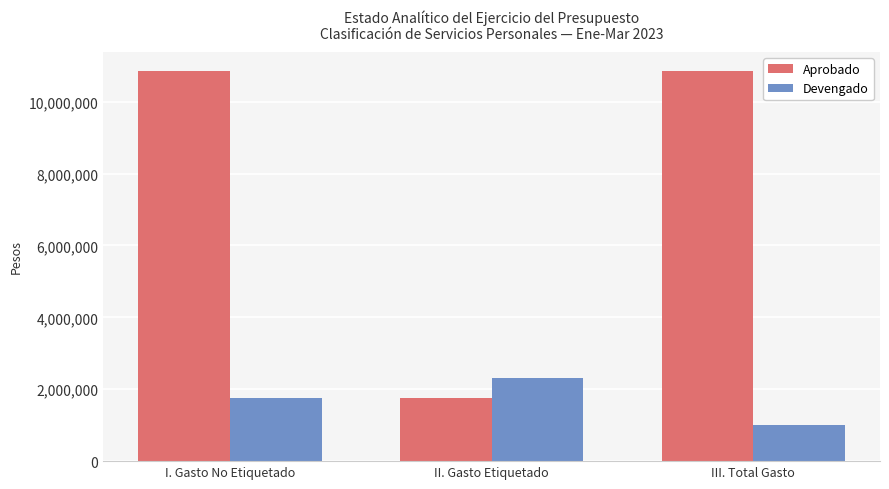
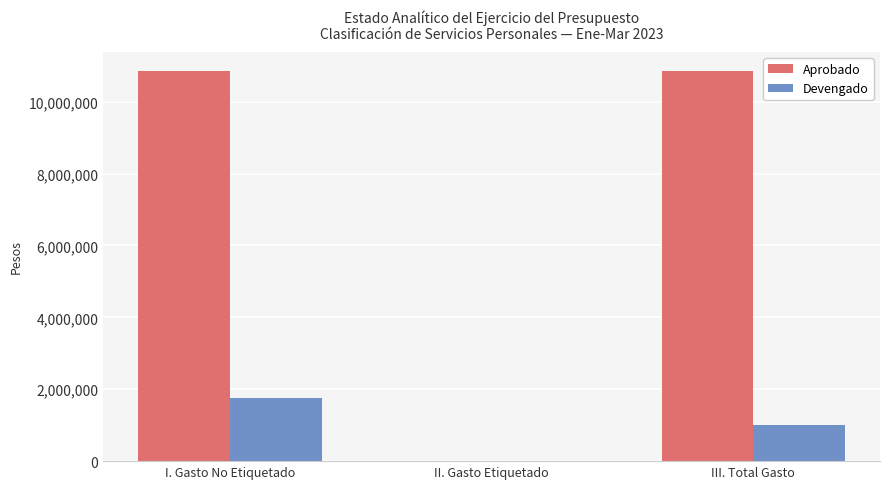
  {
    "Aprobado": {
      "I. Gasto No Etiquetado": "10,800,000",
-     "II. Gasto Etiquetado": "1,700,000",
+     "II. Gasto Etiquetado": "0",
      "III. Total Gasto": "10,800,000"
    },
    "Devengado": {
      "I. Gasto No Etiquetado": "1,700,000",
-     "II. Gasto Etiquetado": "2,300,000",
+     "II. Gasto Etiquetado": "0",
      "III. Total Gasto": "1,000,000"
    }
  }
